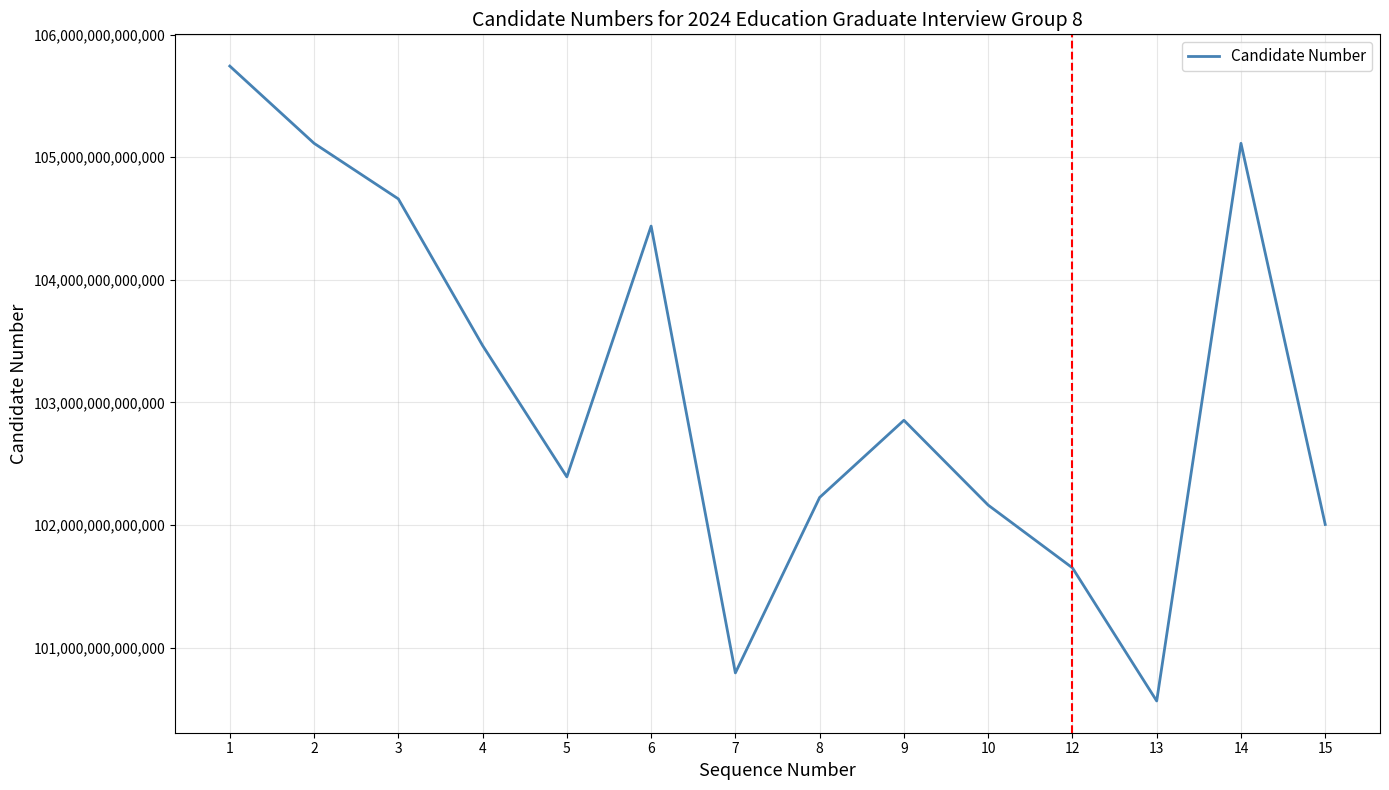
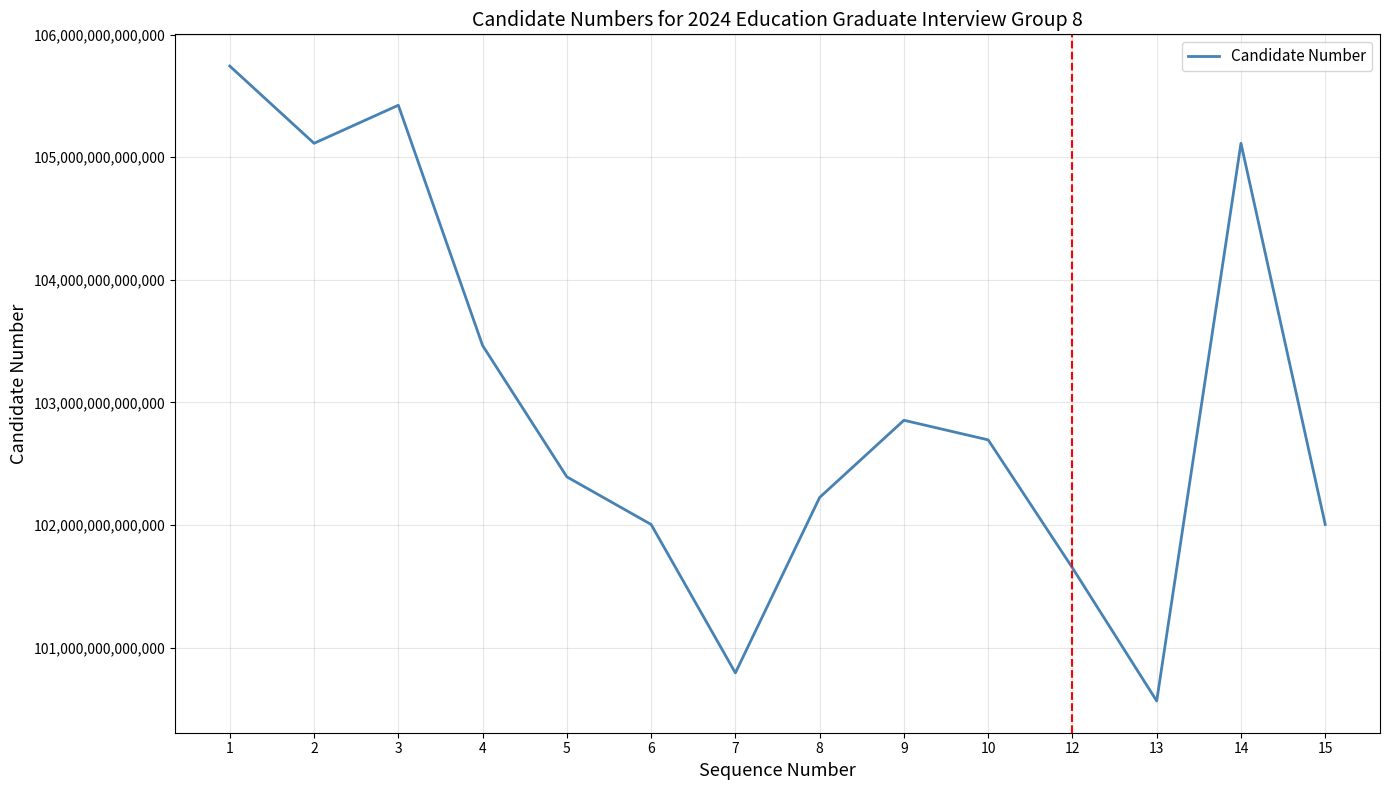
  {
    "1": "105,740,000,000,000",
    "2": "105,110,000,000,000",
-   "3": "104,660,000,000,000",
+   "3": "105,420,000,000,000",
    "4": "103,460,000,000,000",
    "5": "102,390,000,000,000",
-   "6": "104,440,000,000,000",
+   "6": "102,000,000,000,000",
    "7": "100,790,000,000,000",
    "8": "102,220,000,000,000",
    "9": "102,850,000,000,000",
-   "10": "102,160,000,000,000",
+   "10": "102,690,000,000,000",
    "12": "101,650,000,000,000",
    "13": "100,560,000,000,000",
    "14": "105,110,000,000,000",
    "15": "102,000,000,000,000"
  }
